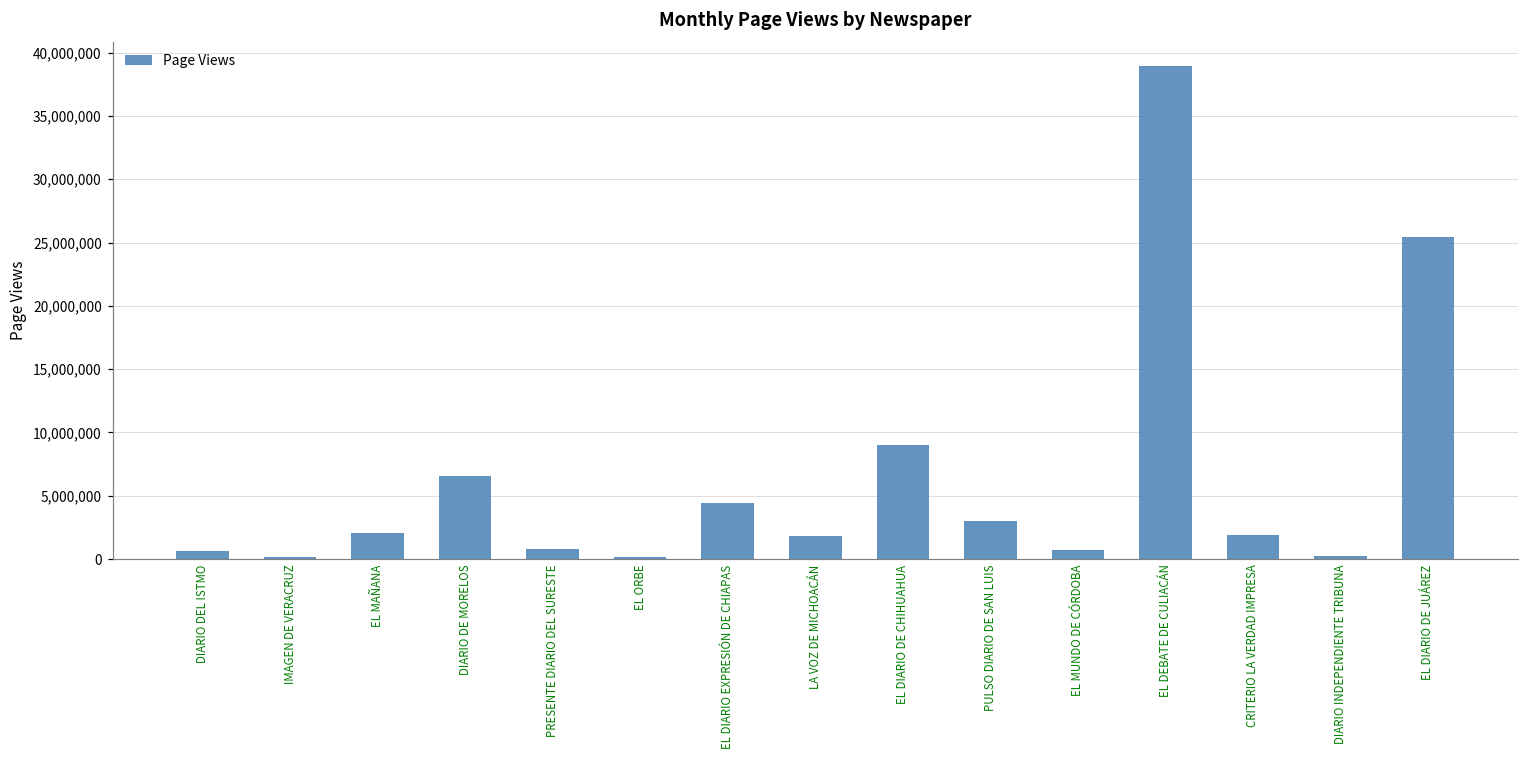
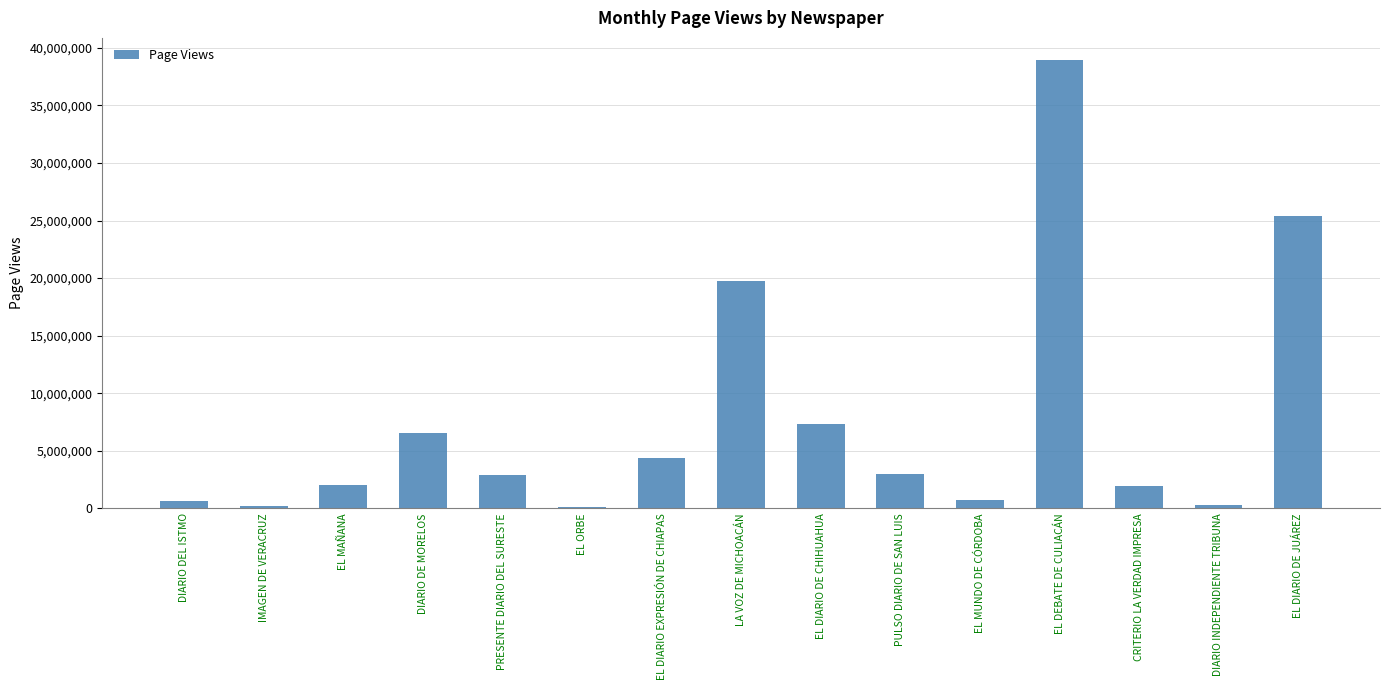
  {
    "DIARIO DEL ISTMO": "600,000",
    "EL MAÑANA": "2,000,000",
    "DIARIO DE MORELOS": "6,500,000",
-   "PRESENTE DIARIO DEL SURESTE": "800,000",
+   "PRESENTE DIARIO DEL SURESTE": "2,900,000",
    "EL DIARIO EXPRESIÓN DE CHIAPAS": "4,400,000",
-   "LA VOZ DE MICHOACÁN": "1,900,000",
-   "EL DIARIO DE CHIHUAHUA": "9,000,000",
+   "LA VOZ DE MICHOACÁN": "19,800,000",
+   "EL DIARIO DE CHIHUAHUA": "7,400,000",
    "PULSO DIARIO DE SAN LUIS": "3,000,000",
    "EL MUNDO DE CÓRDOBA": "700,000",
    "EL DEBATE DE CULIACÁN": "38,900,000",
    "CRITERIO LA VERDAD IMPRESA": "1,900,000",
    "DIARIO INDEPENDIENTE TRIBUNA": "300,000",
    "EL DIARIO DE JUÁREZ": "25,400,000"
  }
